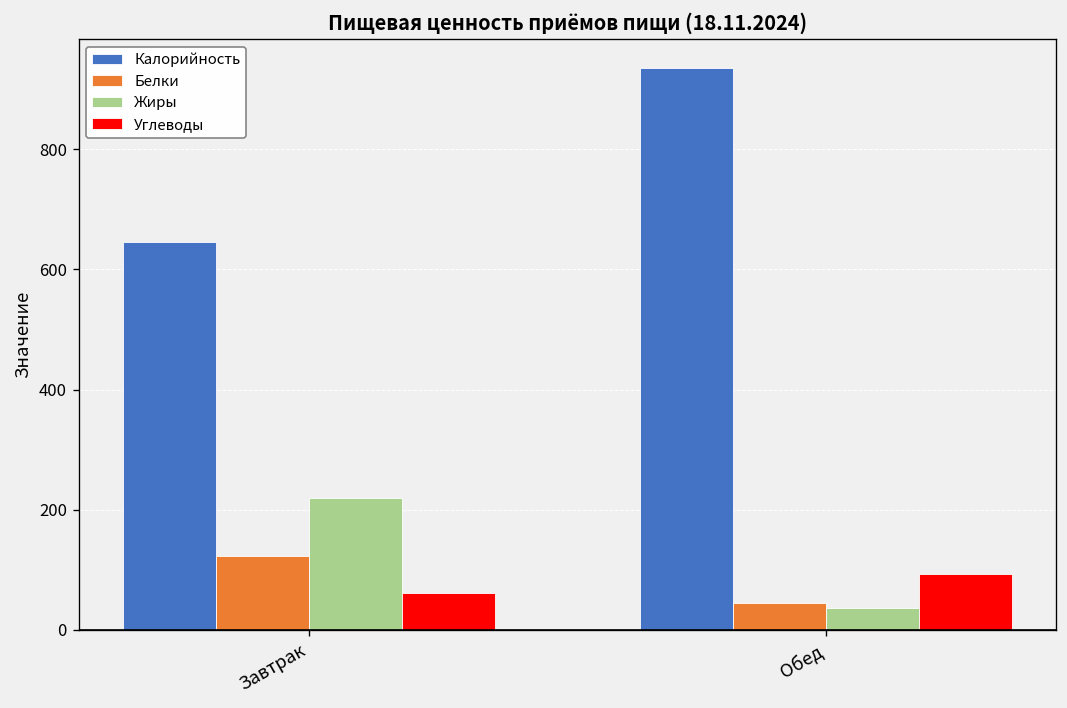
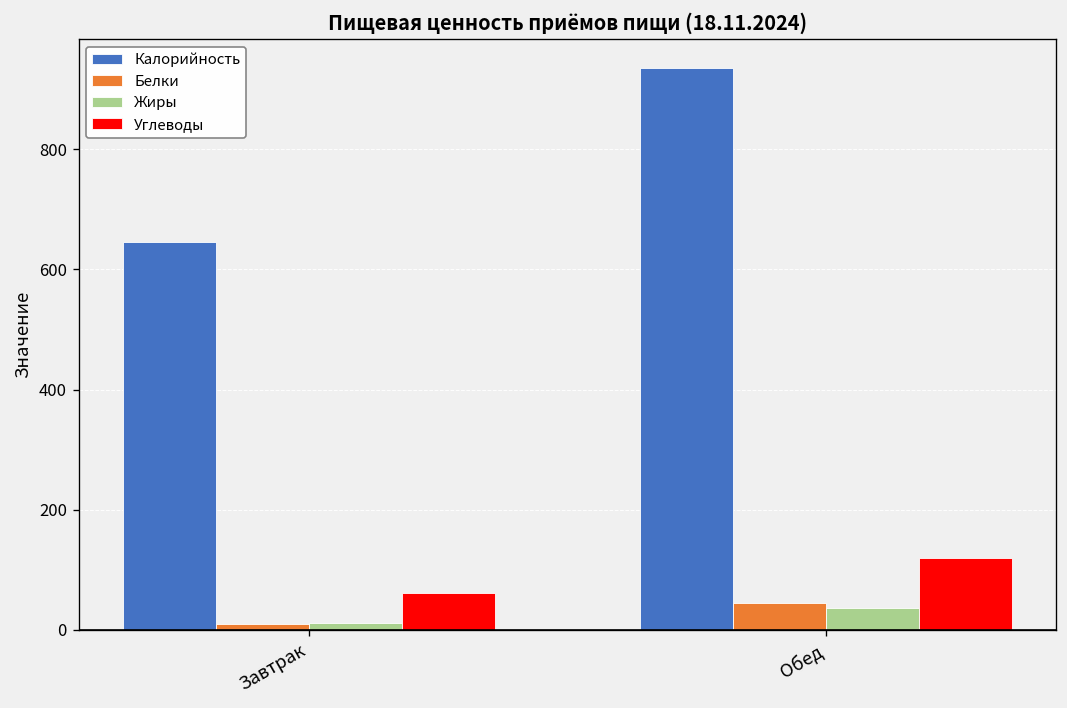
  {
    "Калорийность": {
      "Завтрак": 650,
      "Обед": 940
    },
    "Белки": {
-     "Завтрак": 120,
+     "Завтрак": 10,
      "Обед": 40
    },
    "Жиры": {
-     "Завтрак": 220,
+     "Завтрак": 10,
      "Обед": 40
    },
    "Углеводы": {
      "Завтрак": 60,
-     "Обед": 90
+     "Обед": 120
    }
  }
